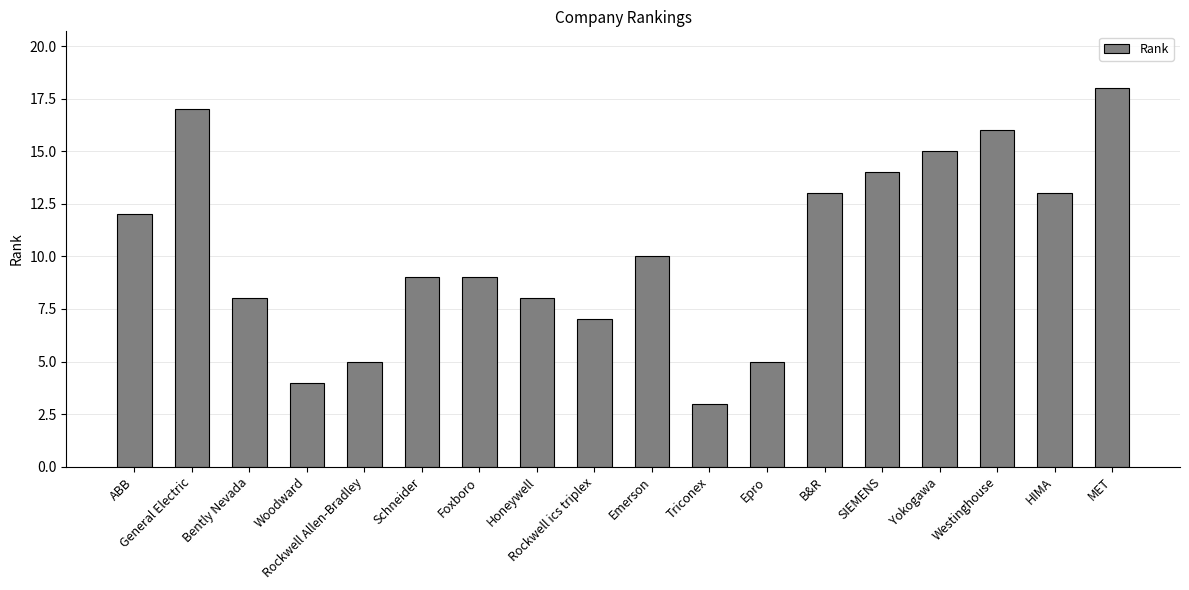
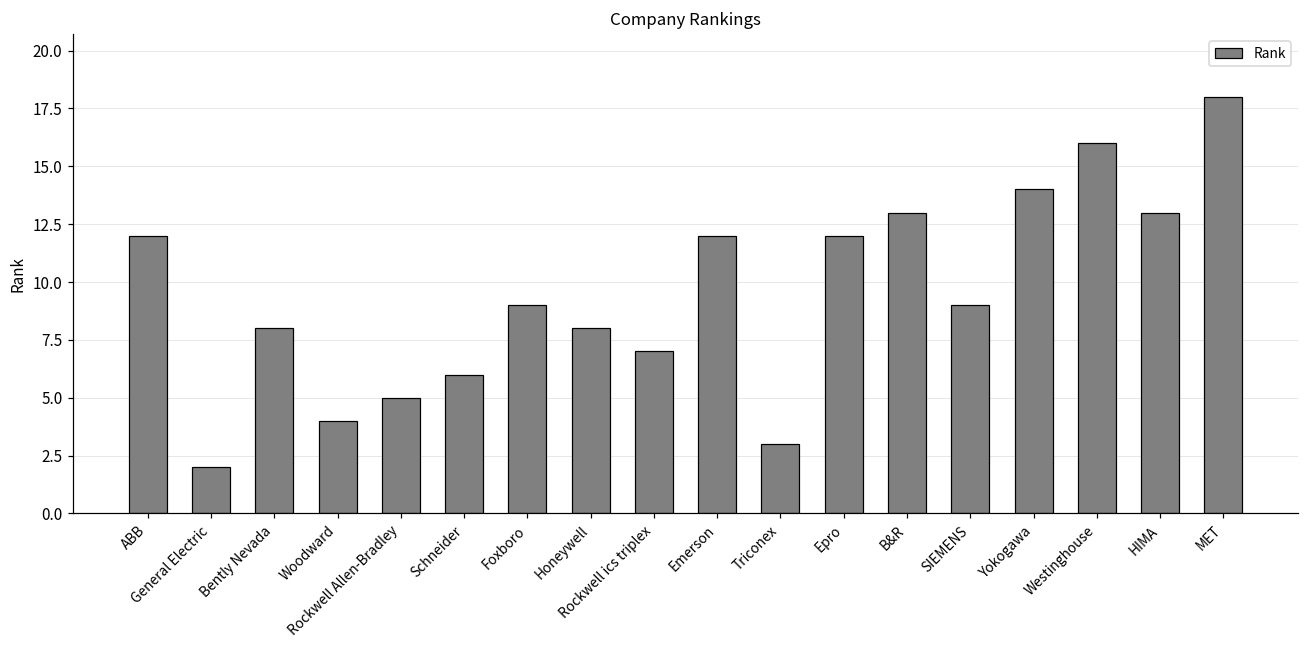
  {
    "ABB": 12,
-   "General Electric": 17,
+   "General Electric": 2,
    "Bently Nevada": 8,
    "Woodward": 4,
    "Rockwell Allen-Bradley": 5,
-   "Schneider": 9,
+   "Schneider": 6,
    "Foxboro": 9,
    "Honeywell": 8,
    "Rockwell ics triplex": 7,
-   "Emerson": 10,
+   "Emerson": 12,
    "Triconex": 3,
-   "Epro": 5,
+   "Epro": 12,
    "B&R": 13,
-   "SIEMENS": 14,
-   "Yokogawa": 15,
+   "SIEMENS": 9,
+   "Yokogawa": 14,
    "Westinghouse": 16,
    "HIMA": 13,
    "MET": 18
  }
